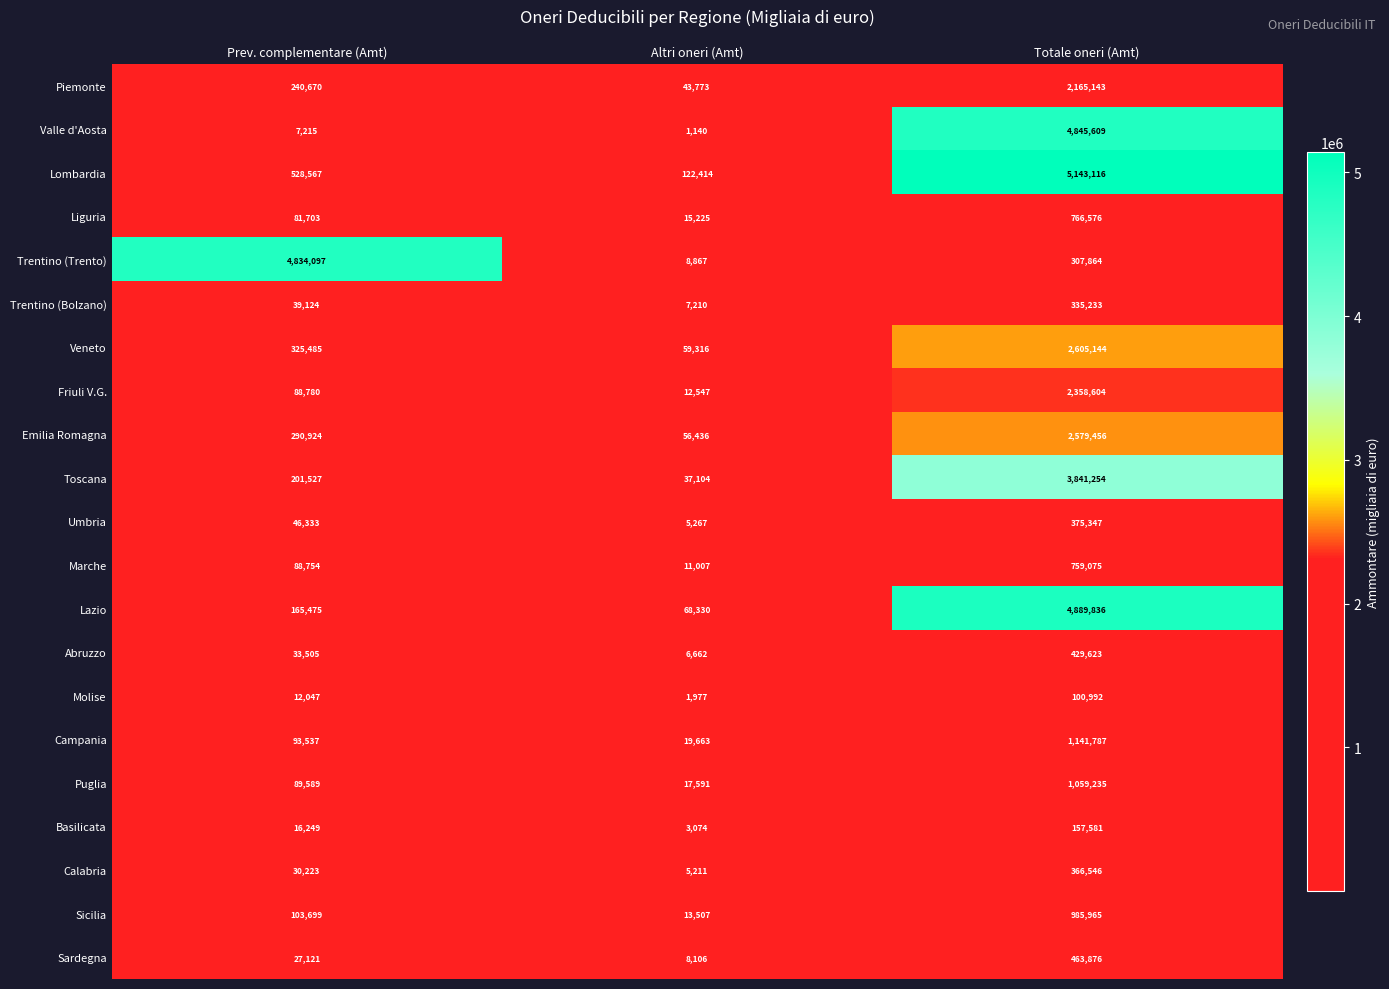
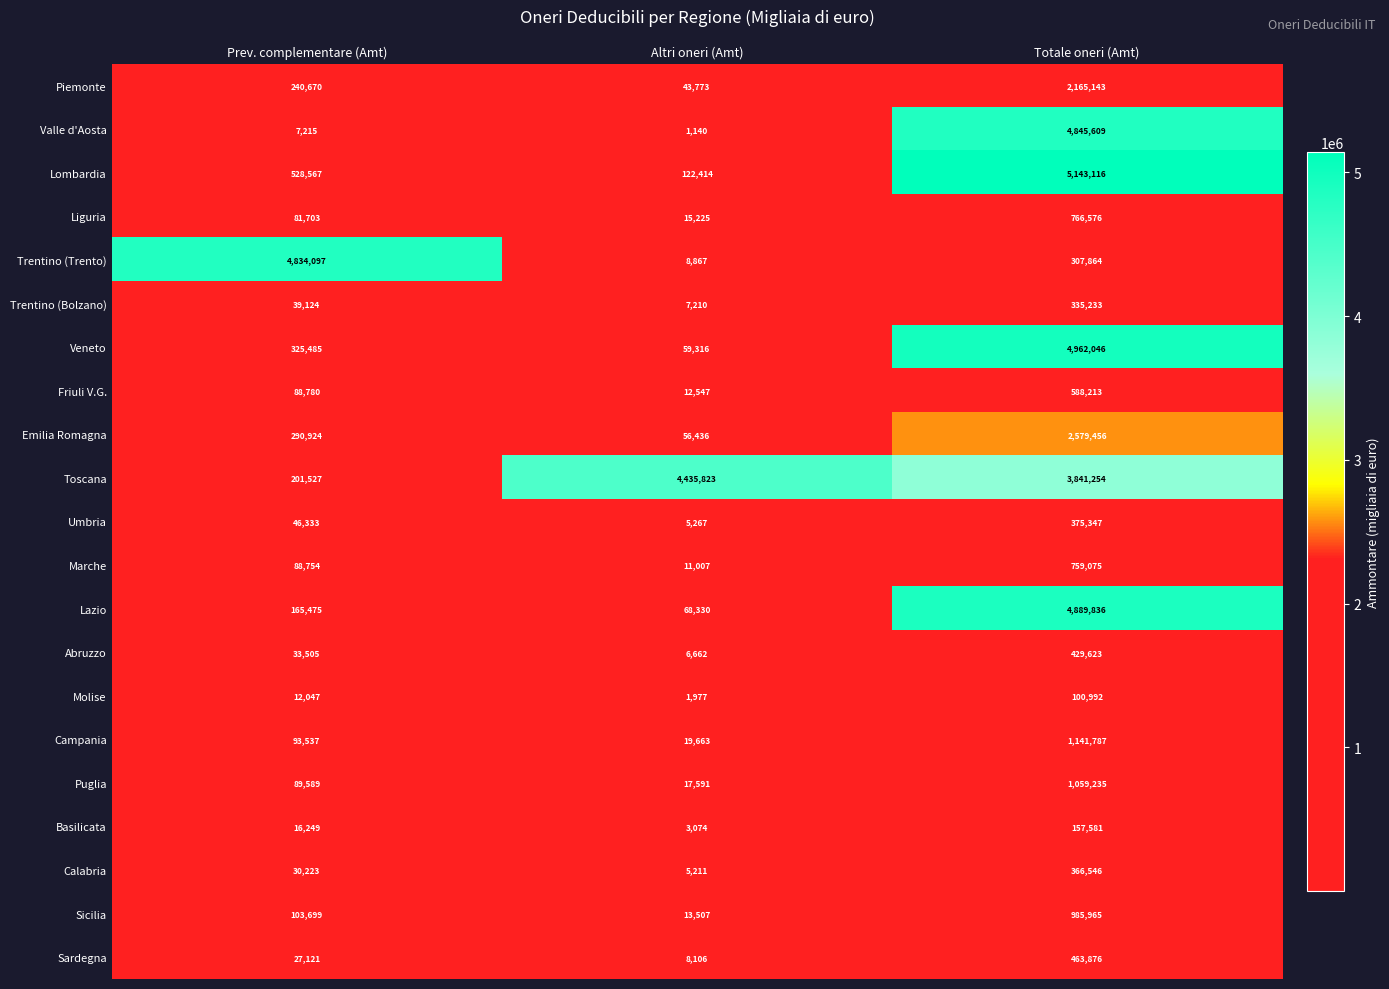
  {
    "Piemonte": {
      "Prev. complementare (Amt)": "240,670",
      "Altri oneri (Amt)": "43,773",
      "Totale oneri (Amt)": "2,165,143"
    },
    "Valle d'Aosta": {
      "Prev. complementare (Amt)": "7,215",
      "Altri oneri (Amt)": "1,140",
      "Totale oneri (Amt)": "4,845,609"
    },
    "Lombardia": {
      "Prev. complementare (Amt)": "528,567",
      "Altri oneri (Amt)": "122,414",
      "Totale oneri (Amt)": "5,143,116"
    },
    "Liguria": {
      "Prev. complementare (Amt)": "81,703",
      "Altri oneri (Amt)": "15,225",
      "Totale oneri (Amt)": "766,576"
    },
    "Trentino (Trento)": {
      "Prev. complementare (Amt)": "4,834,097",
      "Altri oneri (Amt)": "8,867",
      "Totale oneri (Amt)": "307,864"
    },
    "Trentino (Bolzano)": {
      "Prev. complementare (Amt)": "39,124",
      "Altri oneri (Amt)": "7,210",
      "Totale oneri (Amt)": "335,233"
    },
    "Veneto": {
      "Prev. complementare (Amt)": "325,485",
      "Altri oneri (Amt)": "59,316",
-     "Totale oneri (Amt)": "2,605,144"
+     "Totale oneri (Amt)": "4,962,046"
    },
    "Friuli V.G.": {
      "Prev. complementare (Amt)": "88,780",
      "Altri oneri (Amt)": "12,547",
-     "Totale oneri (Amt)": "2,358,604"
+     "Totale oneri (Amt)": "588,213"
    },
    "Emilia Romagna": {
      "Prev. complementare (Amt)": "290,924",
      "Altri oneri (Amt)": "56,436",
      "Totale oneri (Amt)": "2,579,456"
    },
    "Toscana": {
      "Prev. complementare (Amt)": "201,527",
-     "Altri oneri (Amt)": "37,104",
+     "Altri oneri (Amt)": "4,435,823",
      "Totale oneri (Amt)": "3,841,254"
    },
    "Umbria": {
      "Prev. complementare (Amt)": "46,333",
      "Altri oneri (Amt)": "5,267",
      "Totale oneri (Amt)": "375,347"
    },
    "Marche": {
      "Prev. complementare (Amt)": "88,754",
      "Altri oneri (Amt)": "11,007",
      "Totale oneri (Amt)": "759,075"
    },
    "Lazio": {
      "Prev. complementare (Amt)": "165,475",
      "Altri oneri (Amt)": "68,330",
      "Totale oneri (Amt)": "4,889,836"
    },
    "Abruzzo": {
      "Prev. complementare (Amt)": "33,505",
      "Altri oneri (Amt)": "6,662",
      "Totale oneri (Amt)": "429,623"
    },
    "Molise": {
      "Prev. complementare (Amt)": "12,047",
      "Altri oneri (Amt)": "1,977",
      "Totale oneri (Amt)": "100,992"
    },
    "Campania": {
      "Prev. complementare (Amt)": "93,537",
      "Altri oneri (Amt)": "19,663",
      "Totale oneri (Amt)": "1,141,787"
    },
    "Puglia": {
      "Prev. complementare (Amt)": "89,589",
      "Altri oneri (Amt)": "17,591",
      "Totale oneri (Amt)": "1,059,235"
    },
    "Basilicata": {
      "Prev. complementare (Amt)": "16,249",
      "Altri oneri (Amt)": "3,074",
      "Totale oneri (Amt)": "157,581"
    },
    "Calabria": {
      "Prev. complementare (Amt)": "30,223",
      "Altri oneri (Amt)": "5,211",
      "Totale oneri (Amt)": "366,546"
    },
    "Sicilia": {
      "Prev. complementare (Amt)": "103,699",
      "Altri oneri (Amt)": "13,507",
      "Totale oneri (Amt)": "985,965"
    },
    "Sardegna": {
      "Prev. complementare (Amt)": "27,121",
      "Altri oneri (Amt)": "8,106",
      "Totale oneri (Amt)": "463,876"
    }
  }
